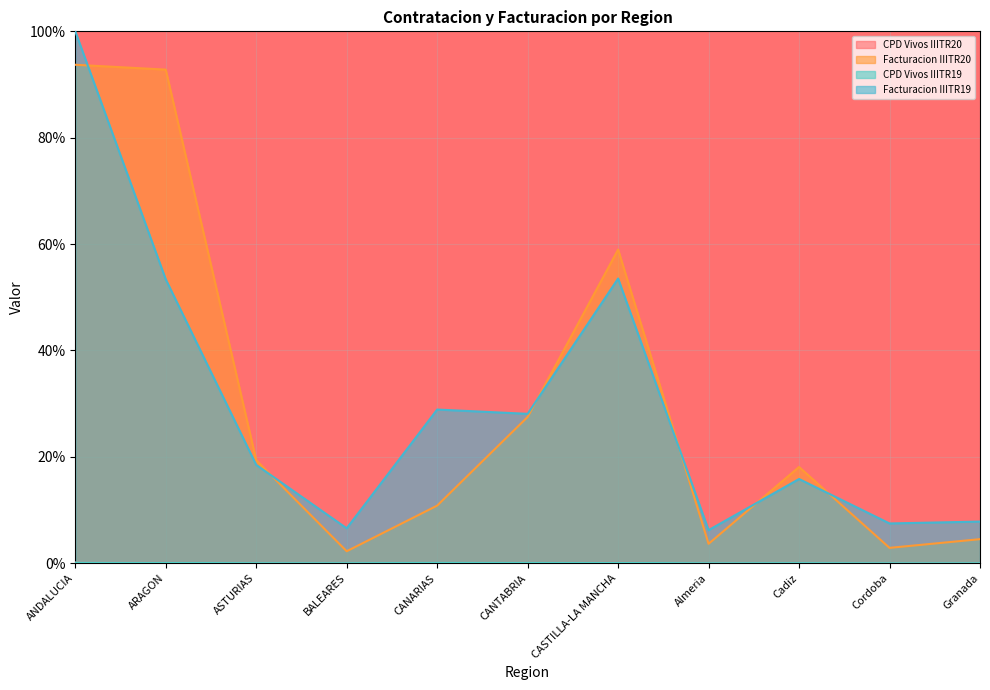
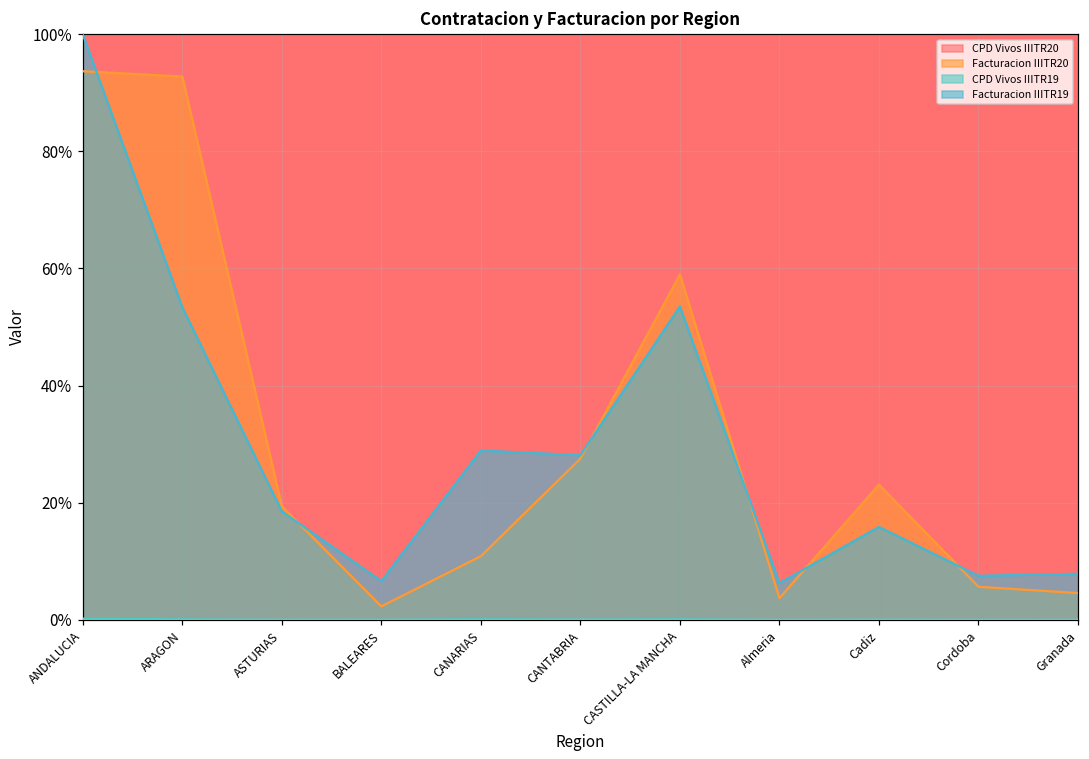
  {
    "Facturacion IIITR20": {
      "ANDALUCIA": "94%",
      "ARAGON": "93%",
      "ASTURIAS": "19%",
      "BALEARES": "2%",
      "CANARIAS": "11%",
      "CANTABRIA": "27%",
      "CASTILLA-LA MANCHA": "59%",
      "Almeria": "4%",
-     "Cadiz": "18%",
-     "Cordoba": "3%",
+     "Cadiz": "23%",
+     "Cordoba": "6%",
      "Granada": "5%"
    }
  }
